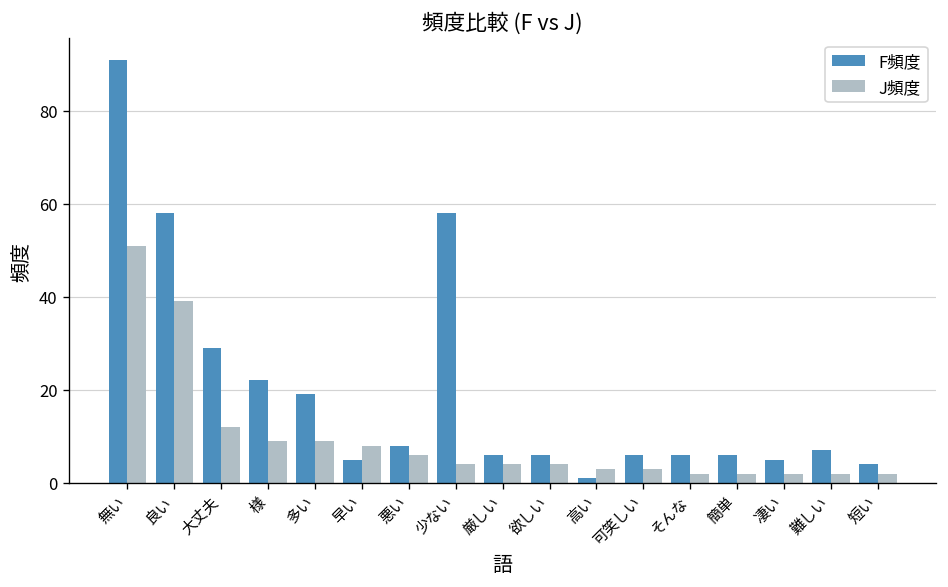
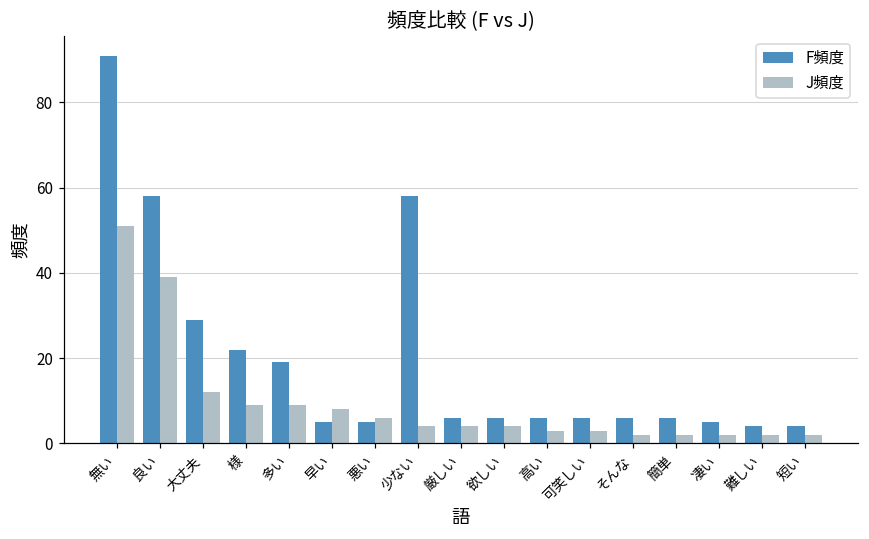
  {
    "F頻度": {
      "無い": 91,
      "良い": 58,
      "大丈夫": 29,
      "様": 22,
      "多い": 19,
      "早い": 5,
-     "悪い": 8,
+     "悪い": 5,
      "少ない": 58,
      "厳しい": 6,
      "欲しい": 6,
-     "高い": 1,
+     "高い": 6,
      "可笑しい": 6,
      "そんな": 6,
      "簡単": 6,
      "凄い": 5,
-     "難しい": 7,
+     "難しい": 4,
      "短い": 4
    },
    "J頻度": {
      "無い": 51,
      "良い": 39,
      "大丈夫": 12,
      "様": 9,
      "多い": 9,
      "早い": 8,
      "悪い": 6,
      "少ない": 4,
      "厳しい": 4,
      "欲しい": 4,
      "高い": 3,
      "可笑しい": 3,
      "そんな": 2,
      "簡単": 2,
      "凄い": 2,
      "難しい": 2,
      "短い": 2
    }
  }
